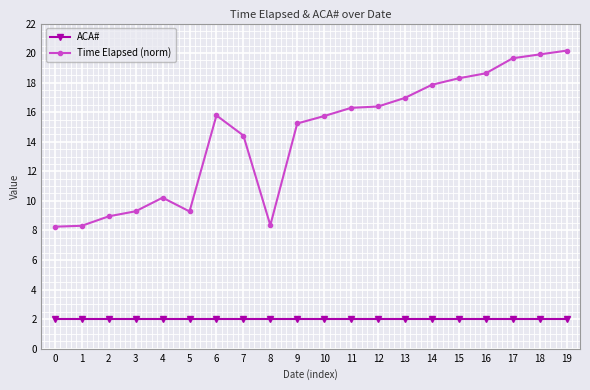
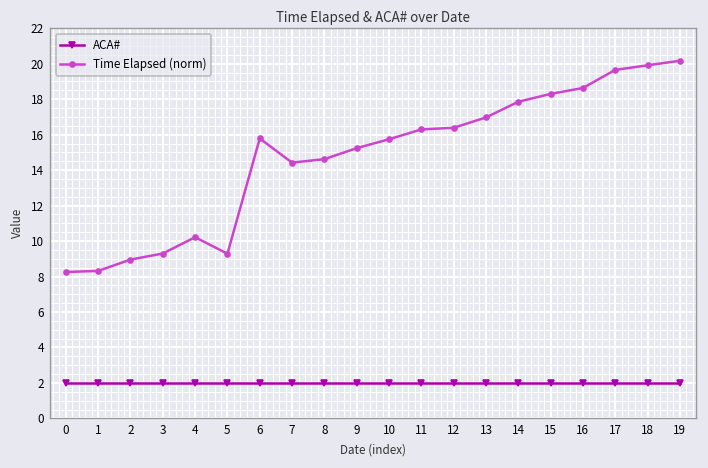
  {
    "ACA#": {
      "0": 2.0,
      "1": 2.0,
      "2": 2.0,
      "3": 2.0,
      "4": 2.0,
      "5": 2.0,
      "6": 2.0,
      "7": 2.0,
      "8": 2.0,
      "9": 2.0,
      "10": 2.0,
      "11": 2.0,
      "12": 2.0,
      "13": 2.0,
      "14": 2.0,
      "15": 2.0,
      "16": 2.0,
      "17": 2.0,
      "18": 2.0,
      "19": 2.0
    },
    "Time Elapsed (norm)": {
      "0": 8.3,
      "1": 8.3,
      "2": 9.0,
      "3": 9.3,
      "4": 10.2,
      "5": 9.3,
      "6": 15.8,
      "7": 14.4,
-     "8": 8.4,
+     "8": 14.6,
      "9": 15.2,
      "10": 15.7,
      "11": 16.3,
      "12": 16.4,
      "13": 17.0,
      "14": 17.9,
      "15": 18.3,
      "16": 18.6,
      "17": 19.7,
      "18": 19.9,
      "19": 20.2
    }
  }
